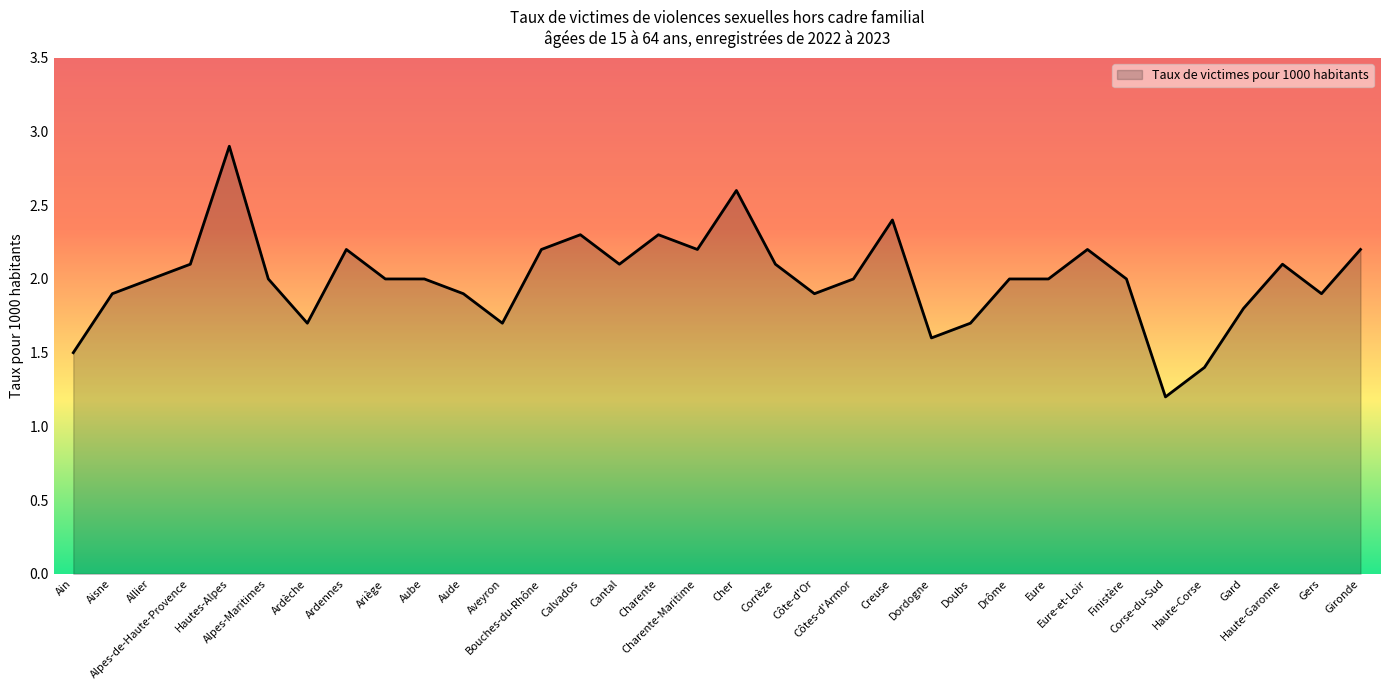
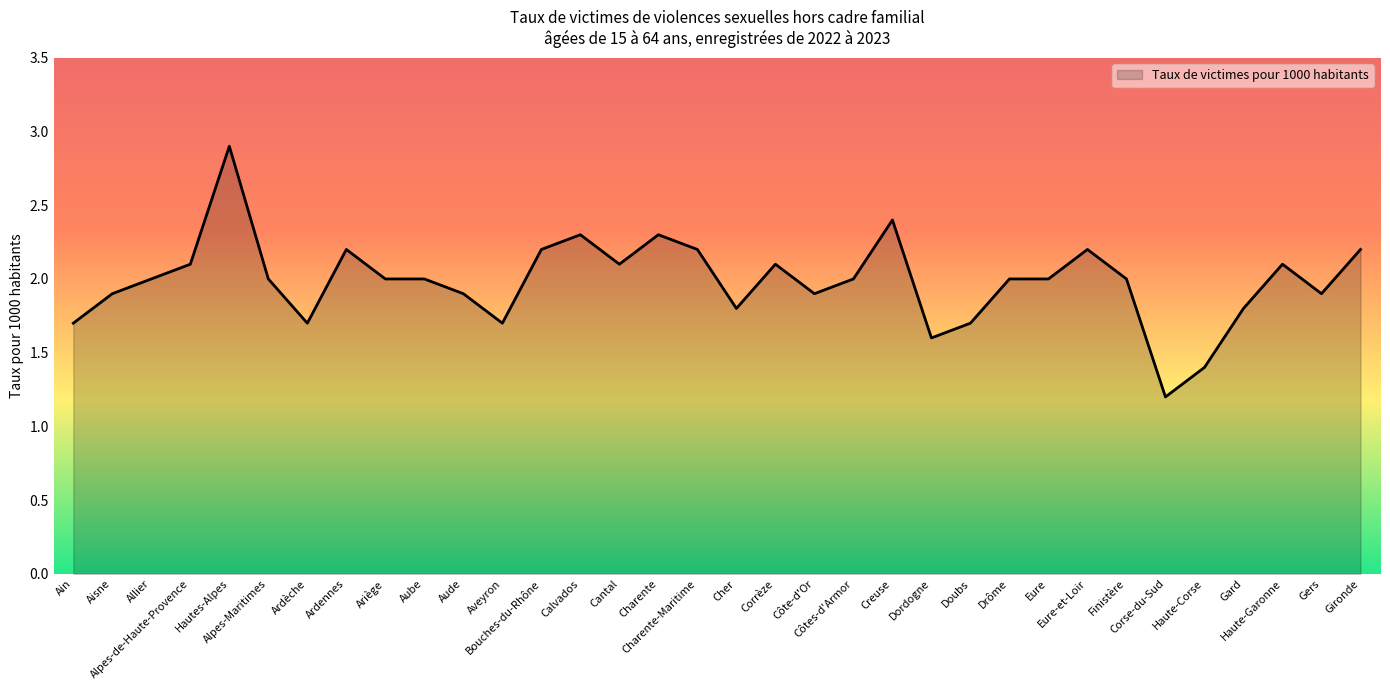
  {
-   "Ain": 1.5,
+   "Ain": 1.7,
    "Aisne": 1.9,
    "Allier": 2.0,
    "Alpes-de-Haute-Provence": 2.1,
    "Hautes-Alpes": 2.9,
    "Alpes-Maritimes": 2.0,
    "Ardèche": 1.7,
    "Ardennes": 2.2,
    "Ariège": 2.0,
    "Aube": 2.0,
    "Aude": 1.9,
    "Aveyron": 1.7,
    "Bouches-du-Rhône": 2.2,
    "Calvados": 2.3,
    "Cantal": 2.1,
    "Charente": 2.3,
    "Charente-Maritime": 2.2,
-   "Cher": 2.6,
+   "Cher": 1.8,
    "Corrèze": 2.1,
    "Côte-d'Or": 1.9,
    "Côtes-d'Armor": 2.0,
    "Creuse": 2.4,
    "Dordogne": 1.6,
    "Doubs": 1.7,
    "Drôme": 2.0,
    "Eure": 2.0,
    "Eure-et-Loir": 2.2,
    "Finistère": 2.0,
    "Corse-du-Sud": 1.2,
    "Haute-Corse": 1.4,
    "Gard": 1.8,
    "Haute-Garonne": 2.1,
    "Gers": 1.9,
    "Gironde": 2.2
  }
